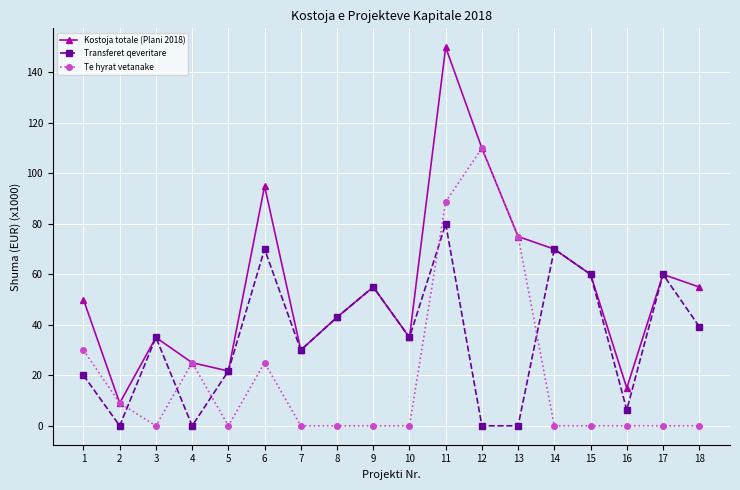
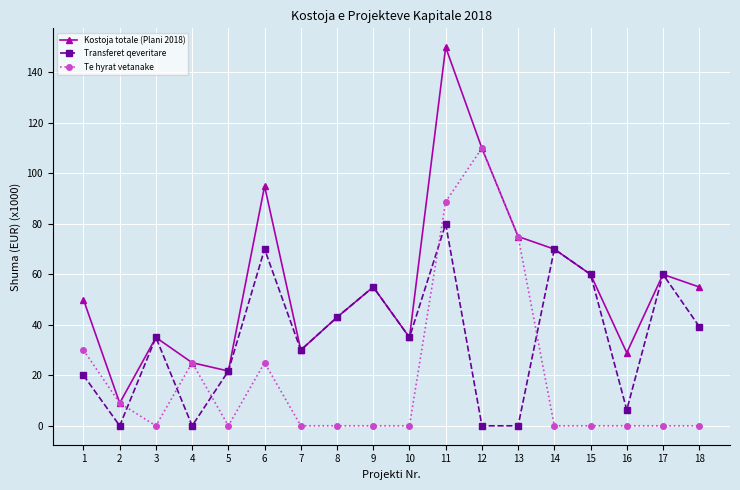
  {
    "Kostoja totale (Plani 2018)": {
      "1": 50,
      "6": 95,
      "11": 150,
-     "16": 15,
+     "16": 29,
      "18": 55
    },
    "Transferet qeveritare": {
      "1": 20,
      "2": 0,
      "4": 0,
      "6": 70,
      "11": 80,
      "12": 0,
      "13": 0,
      "16": 6,
      "18": 39
    },
    "Te hyrat vetanake": {
      "1": 30,
      "3": 0,
      "5": 0,
      "6": 25,
      "7": 0,
      "8": 0,
      "9": 0,
      "10": 0,
      "11": 89,
      "14": 0,
      "15": 0,
      "16": 0,
      "17": 0,
      "18": 0
    }
  }
